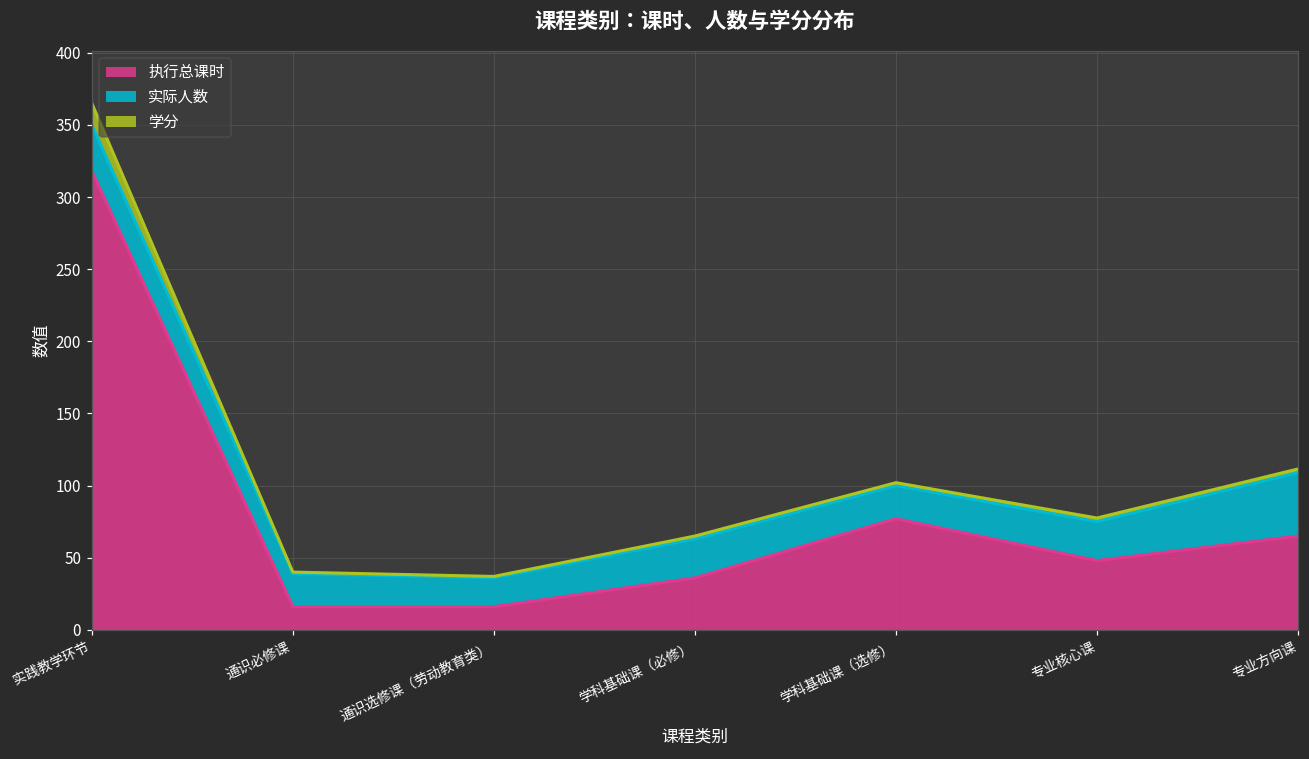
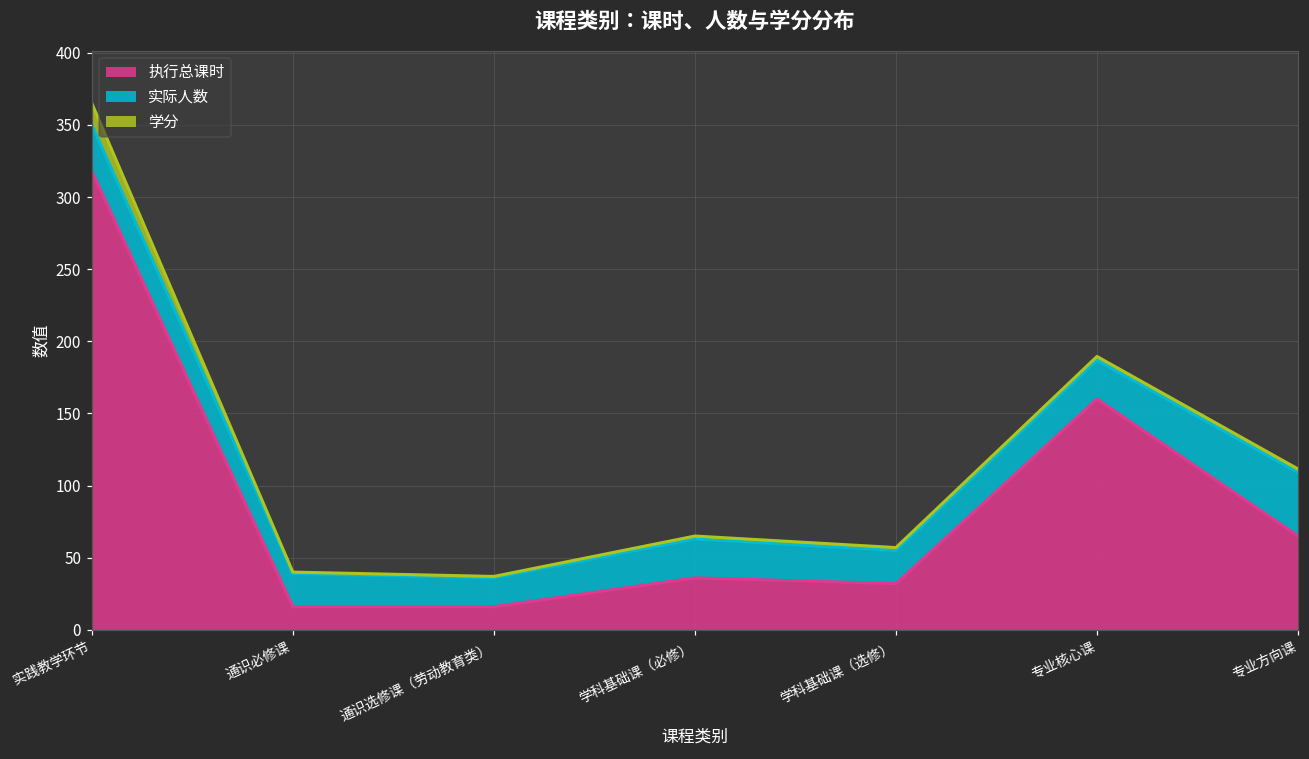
  {
    "执行总课时": {
      "实践教学环节": 318,
      "通识必修课": 16,
      "通识选修课（劳动教育类）": 16,
      "学科基础课（必修）": 36,
-     "学科基础课（选修）": 77,
-     "专业核心课": 48,
+     "学科基础课（选修）": 32,
+     "专业核心课": 160,
      "专业方向课": 65
    },
    "实际人数": {
      "实践教学环节": 32,
      "学科基础课（必修）": 27,
      "学科基础课（选修）": 23,
      "专业核心课": 27,
      "专业方向课": 44
    },
    "学分": {
      "实践教学环节": 15,
      "学科基础课（必修）": 2,
      "学科基础课（选修）": 2,
      "专业核心课": 3,
      "专业方向课": 3
    }
  }
